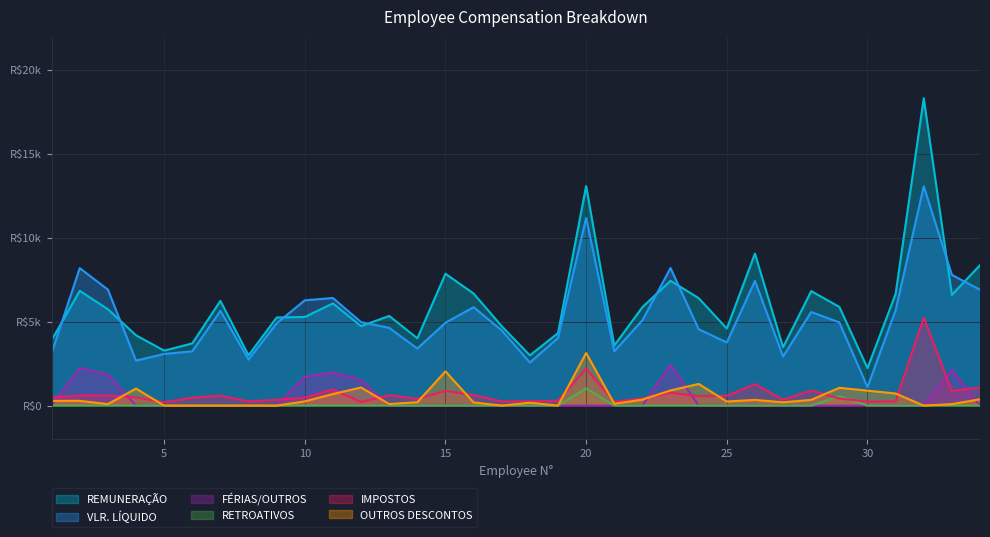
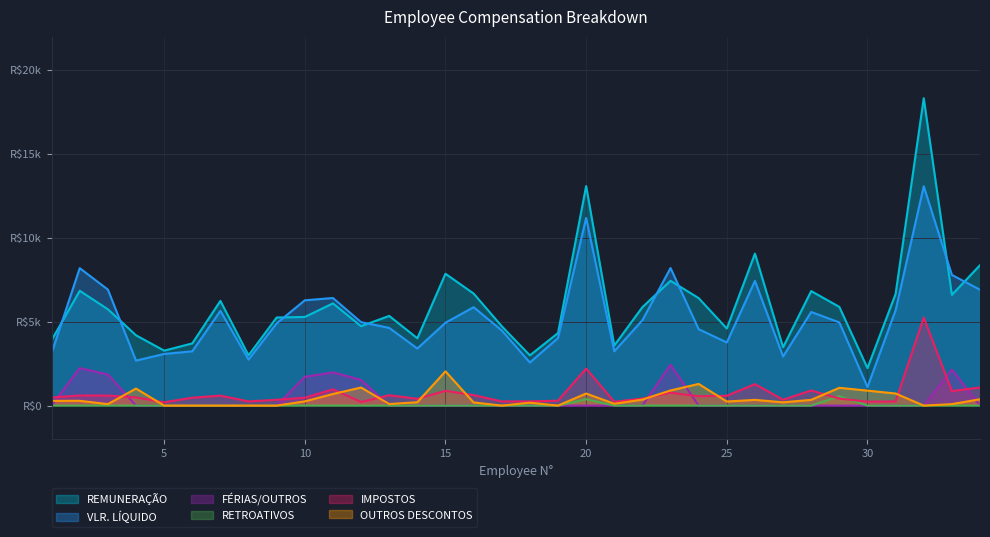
  {
    "RETROATIVOS": {
      "10": "R$0",
-     "20": "R$1000"
+     "20": "R$400"
    },
    "OUTROS DESCONTOS": {
      "10": "R$300",
      "15": "R$2000",
-     "20": "R$3100",
+     "20": "R$700",
      "25": "R$200",
      "30": "R$900"
    }
  }
